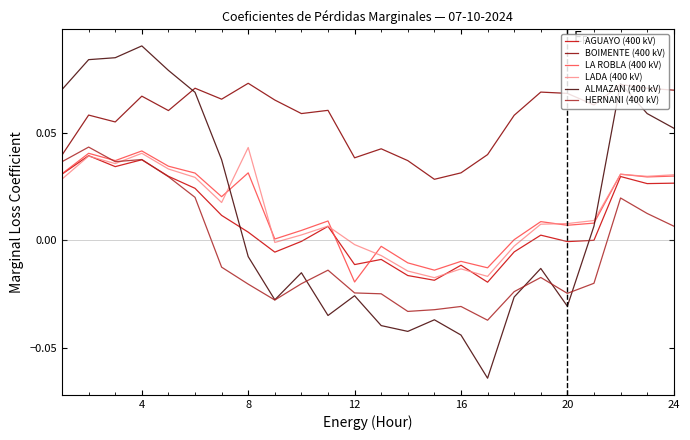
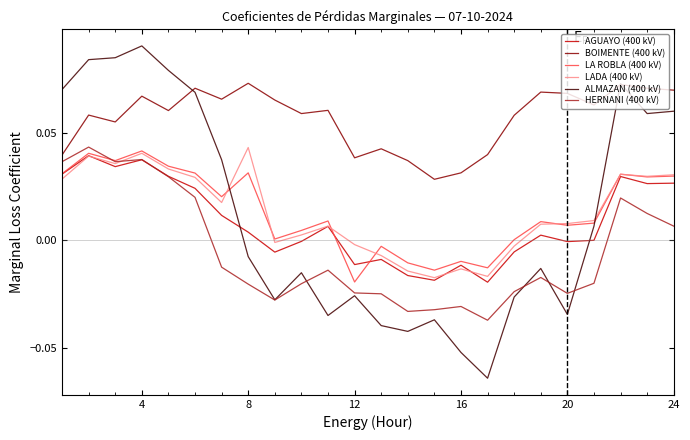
  {
    "LA ROBLA (400 kV)": {
      "8": 0.031,
      "12": -0.019,
      "16": -0.010
    },
    "LADA (400 kV)": {
      "8": 0.043,
      "12": -0.002,
      "16": -0.013
    },
    "ALMAZAN (400 kV)": {
      "4": 0.091,
      "8": -0.008,
      "12": -0.026,
-     "16": -0.044,
-     "20": -0.031,
-     "24": 0.052
+     "16": -0.052,
+     "20": -0.035,
+     "24": 0.060
    }
  }
